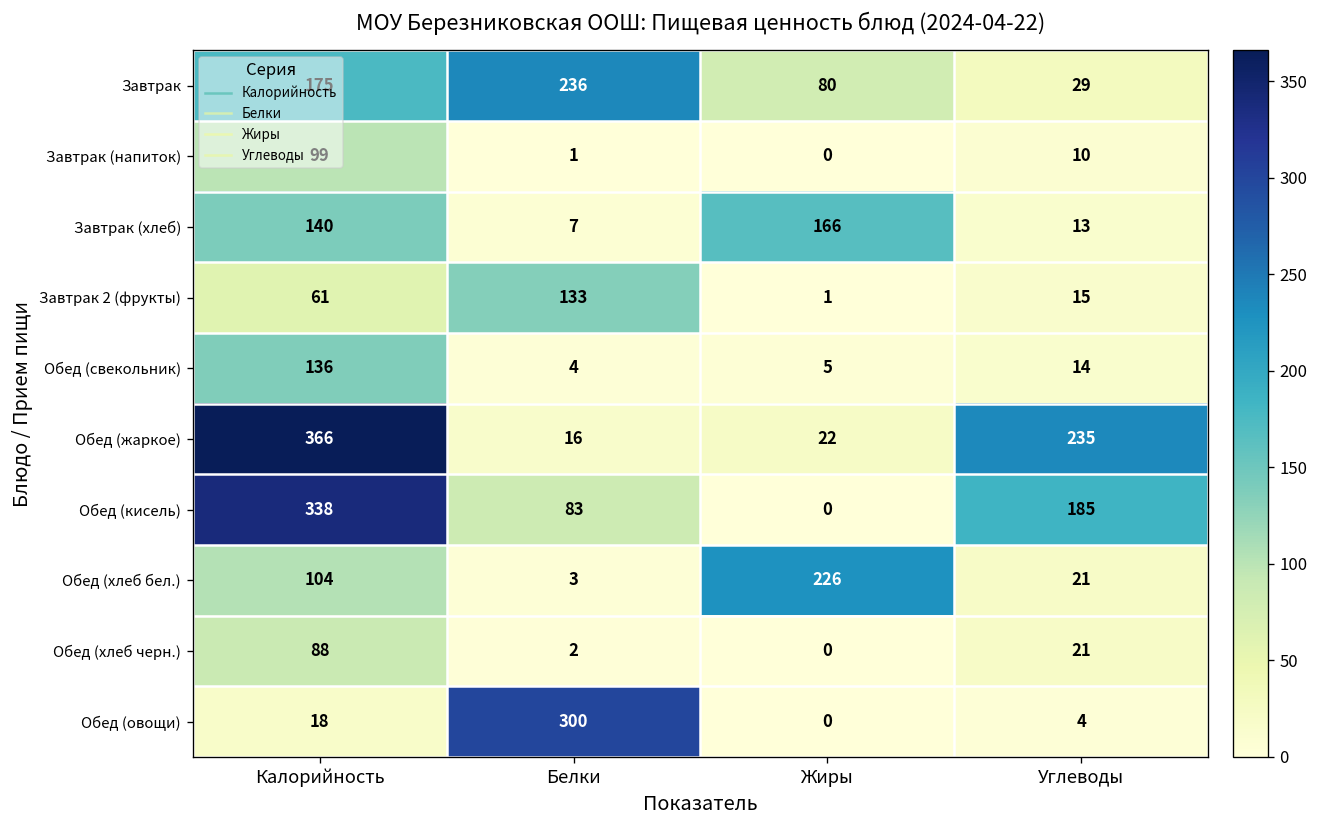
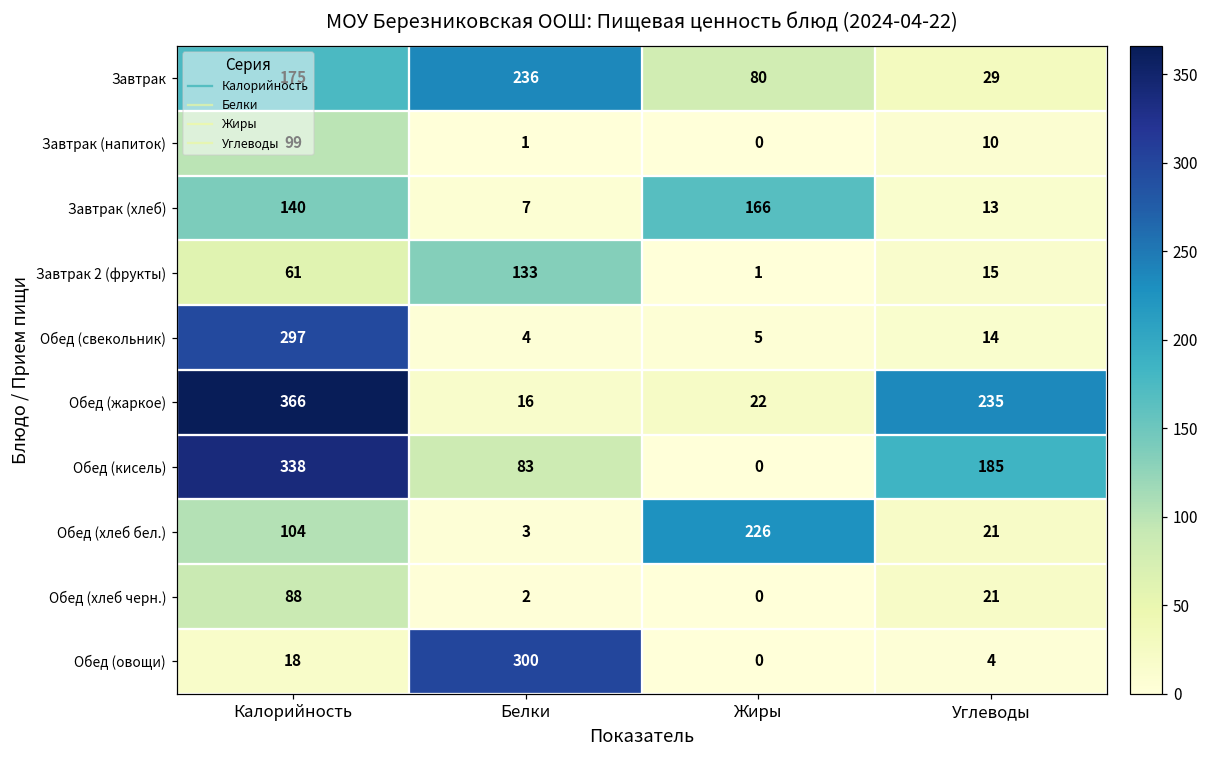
  {
    "Завтрак": {
      "Белки": 236,
      "Жиры": 80,
      "Углеводы": 29
    },
    "Завтрак (напиток)": {
      "Белки": 1,
      "Жиры": 0,
      "Углеводы": 10
    },
    "Завтрак (хлеб)": {
      "Калорийность": 140,
      "Белки": 7,
      "Жиры": 166,
      "Углеводы": 13
    },
    "Завтрак 2 (фрукты)": {
      "Калорийность": 61,
      "Белки": 133,
      "Жиры": 1,
      "Углеводы": 15
    },
    "Обед (свекольник)": {
-     "Калорийность": 136,
+     "Калорийность": 297,
      "Белки": 4,
      "Жиры": 5,
      "Углеводы": 14
    },
    "Обед (жаркое)": {
      "Калорийность": 366,
      "Белки": 16,
      "Жиры": 22,
      "Углеводы": 235
    },
    "Обед (кисель)": {
      "Калорийность": 338,
      "Белки": 83,
      "Жиры": 0,
      "Углеводы": 185
    },
    "Обед (хлеб бел.)": {
      "Калорийность": 104,
      "Белки": 3,
      "Жиры": 226,
      "Углеводы": 21
    },
    "Обед (хлеб черн.)": {
      "Калорийность": 88,
      "Белки": 2,
      "Жиры": 0,
      "Углеводы": 21
    },
    "Обед (овощи)": {
      "Калорийность": 18,
      "Белки": 300,
      "Жиры": 0,
      "Углеводы": 4
    }
  }
